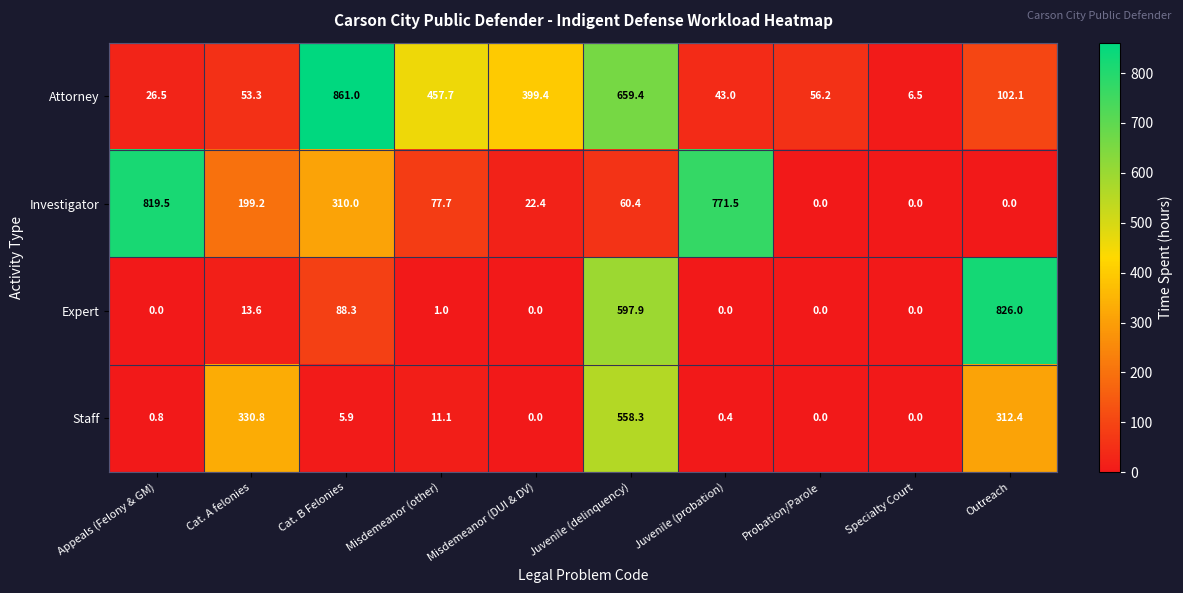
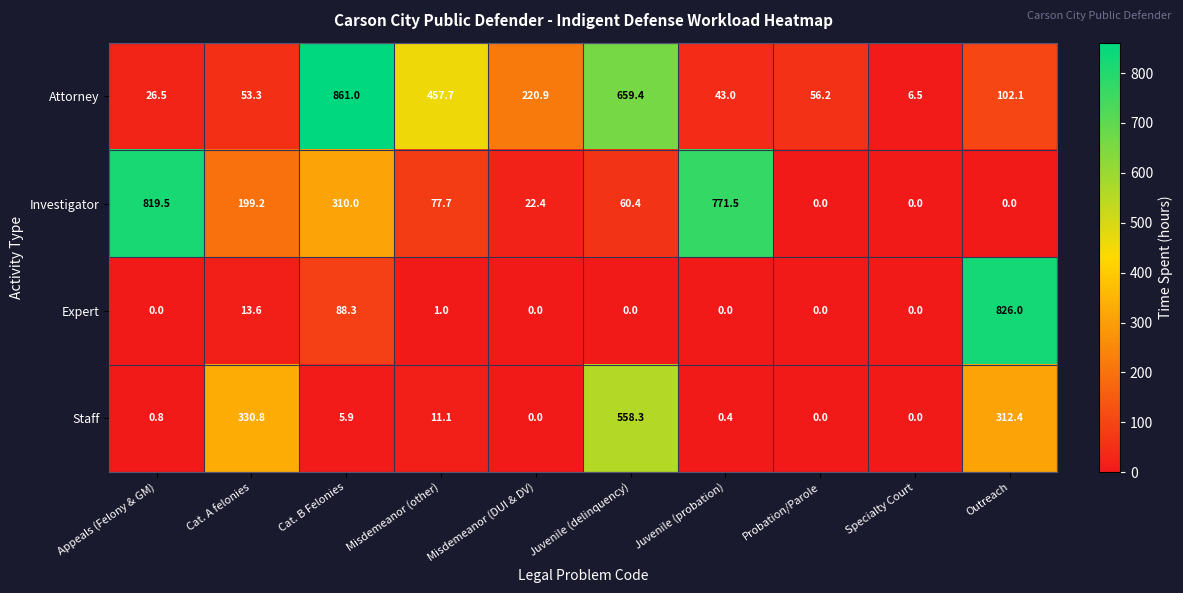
  {
    "Attorney": {
      "Appeals (Felony & GM)": 26.5,
      "Cat. A felonies": 53.3,
      "Cat. B Felonies": 861.0,
      "Misdemeanor (other)": 457.7,
-     "Misdemeanor (DUI & DV)": 399.4,
+     "Misdemeanor (DUI & DV)": 220.9,
      "Juvenile (delinquency)": 659.4,
      "Juvenile (probation)": 43.0,
      "Probation/Parole": 56.2,
      "Specialty Court": 6.5,
      "Outreach": 102.1
    },
    "Investigator": {
      "Appeals (Felony & GM)": 819.5,
      "Cat. A felonies": 199.2,
      "Cat. B Felonies": 310.0,
      "Misdemeanor (other)": 77.7,
      "Misdemeanor (DUI & DV)": 22.4,
      "Juvenile (delinquency)": 60.4,
      "Juvenile (probation)": 771.5,
      "Probation/Parole": 0.0,
      "Specialty Court": 0.0,
      "Outreach": 0.0
    },
    "Expert": {
      "Appeals (Felony & GM)": 0.0,
      "Cat. A felonies": 13.6,
      "Cat. B Felonies": 88.3,
      "Misdemeanor (other)": 1.0,
      "Misdemeanor (DUI & DV)": 0.0,
-     "Juvenile (delinquency)": 597.9,
+     "Juvenile (delinquency)": 0.0,
      "Juvenile (probation)": 0.0,
      "Probation/Parole": 0.0,
      "Specialty Court": 0.0,
      "Outreach": 826.0
    },
    "Staff": {
      "Appeals (Felony & GM)": 0.8,
      "Cat. A felonies": 330.8,
      "Cat. B Felonies": 5.9,
      "Misdemeanor (other)": 11.1,
      "Misdemeanor (DUI & DV)": 0.0,
      "Juvenile (delinquency)": 558.3,
      "Juvenile (probation)": 0.4,
      "Probation/Parole": 0.0,
      "Specialty Court": 0.0,
      "Outreach": 312.4
    }
  }
